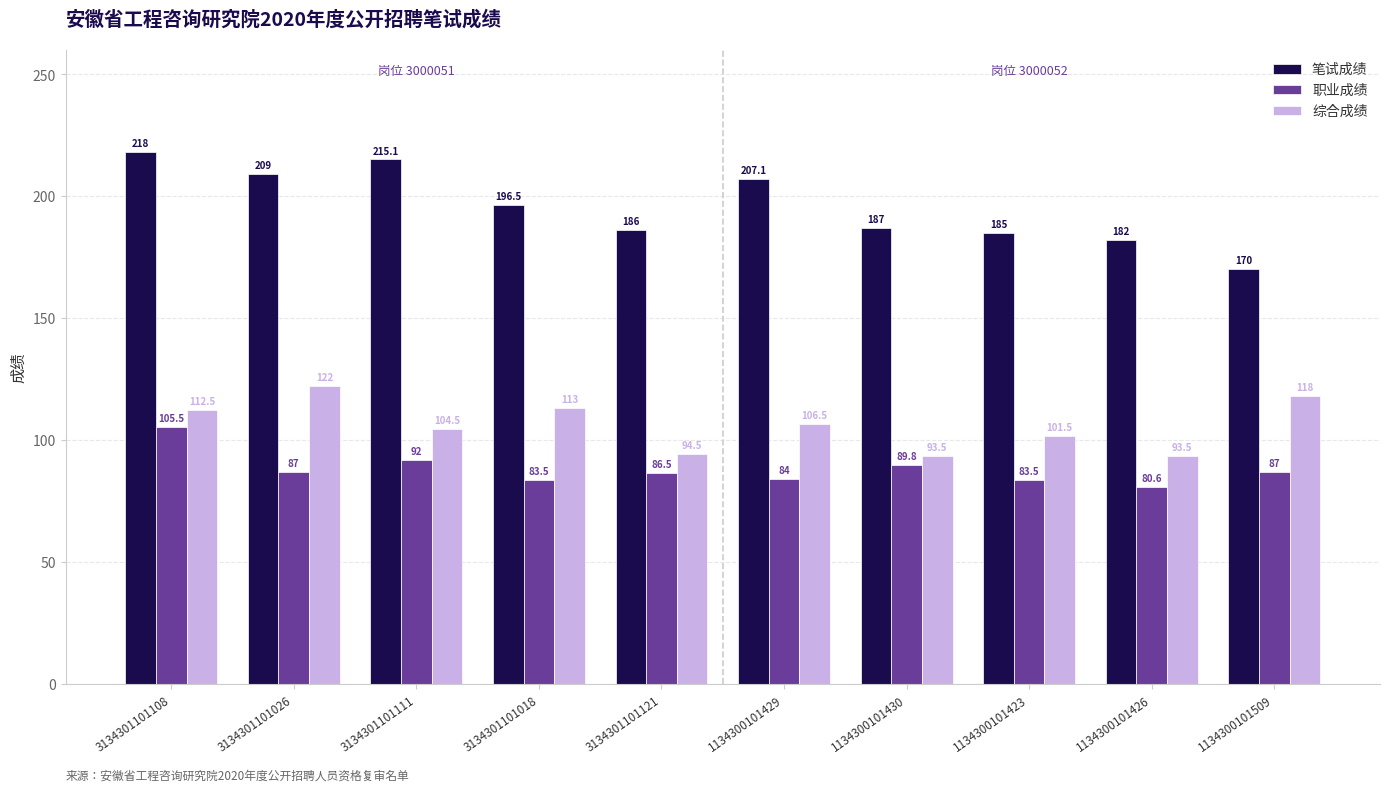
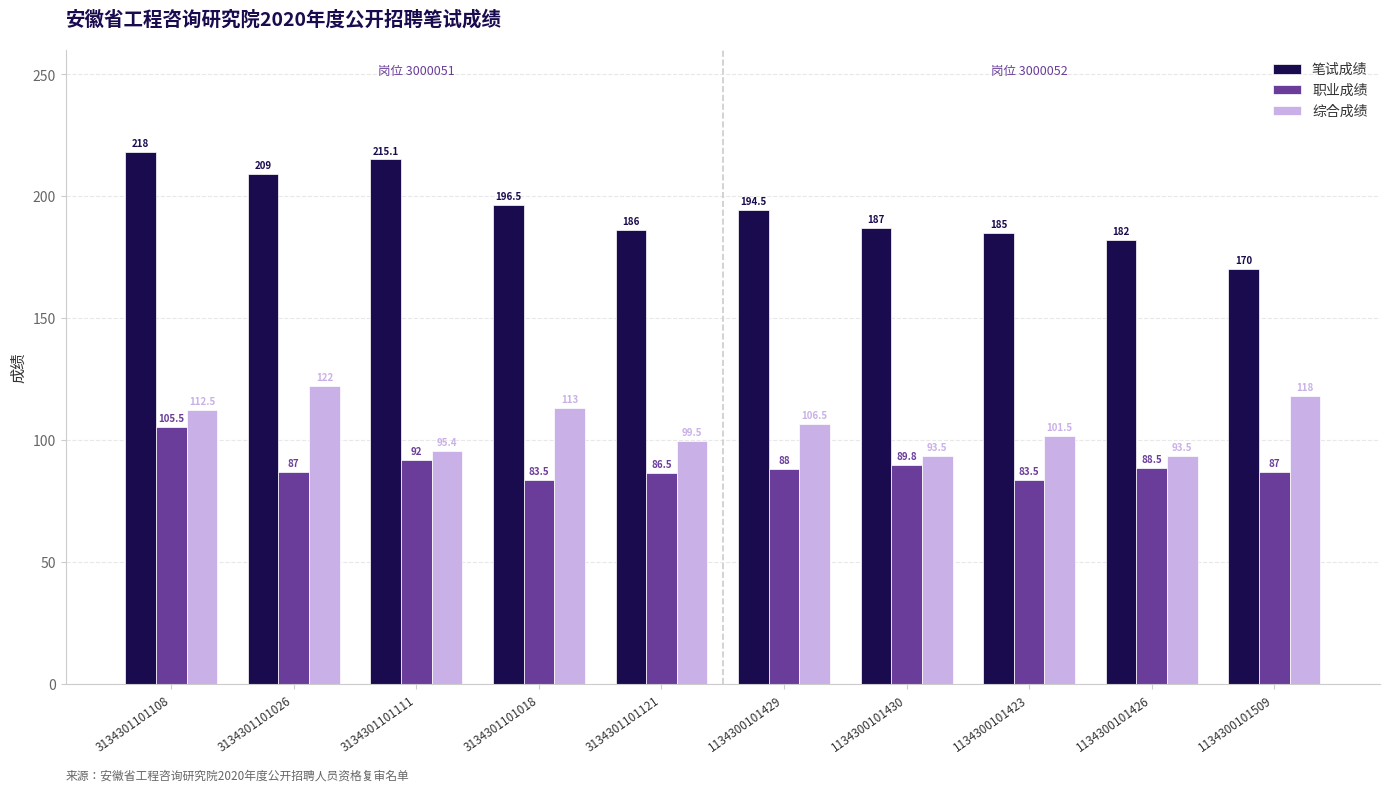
  {
    "笔试成绩": {
      "3134301101108": 218,
      "3134301101026": 209,
      "3134301101111": 215.1,
      "3134301101018": 196.5,
      "3134301101121": 186,
-     "1134300101429": 207.1,
+     "1134300101429": 194.5,
      "1134300101430": 187,
      "1134300101423": 185,
      "1134300101426": 182,
      "1134300101509": 170
    },
    "职业成绩": {
      "3134301101108": 105.5,
      "3134301101026": 87,
      "3134301101111": 92,
      "3134301101018": 83.5,
      "3134301101121": 86.5,
-     "1134300101429": 84,
+     "1134300101429": 88,
      "1134300101430": 89.8,
      "1134300101423": 83.5,
-     "1134300101426": 80.6,
+     "1134300101426": 88.5,
      "1134300101509": 87
    },
    "综合成绩": {
      "3134301101108": 112.5,
      "3134301101026": 122,
-     "3134301101111": 104.5,
+     "3134301101111": 95.4,
      "3134301101018": 113,
-     "3134301101121": 94.5,
+     "3134301101121": 99.5,
      "1134300101429": 106.5,
      "1134300101430": 93.5,
      "1134300101423": 101.5,
      "1134300101426": 93.5,
      "1134300101509": 118
    }
  }
